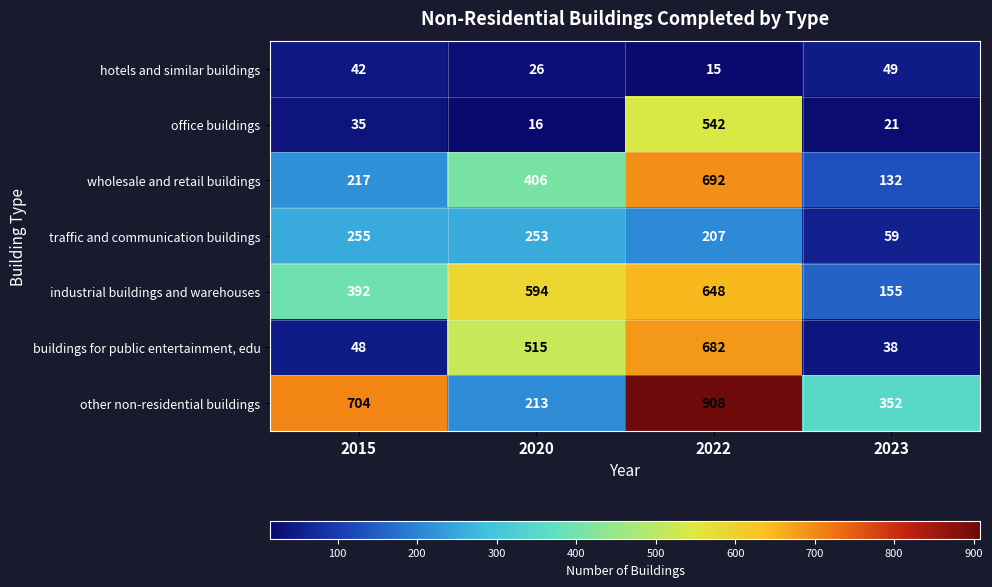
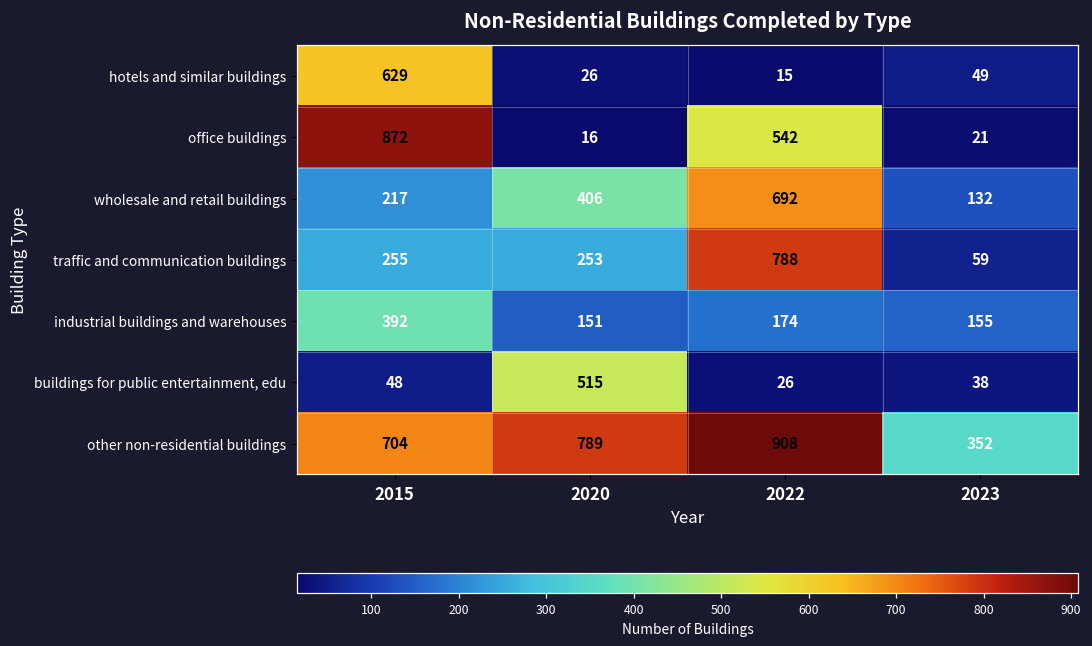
  {
    "hotels and similar buildings": {
-     "2015": 42,
+     "2015": 629,
      "2020": 26,
      "2022": 15,
      "2023": 49
    },
    "office buildings": {
-     "2015": 35,
+     "2015": 872,
      "2020": 16,
      "2022": 542,
      "2023": 21
    },
    "wholesale and retail buildings": {
      "2015": 217,
      "2020": 406,
      "2022": 692,
      "2023": 132
    },
    "traffic and communication buildings": {
      "2015": 255,
      "2020": 253,
-     "2022": 207,
+     "2022": 788,
      "2023": 59
    },
    "industrial buildings and warehouses": {
      "2015": 392,
-     "2020": 594,
-     "2022": 648,
+     "2020": 151,
+     "2022": 174,
      "2023": 155
    },
    "buildings for public entertainment, edu": {
      "2015": 48,
      "2020": 515,
-     "2022": 682,
+     "2022": 26,
      "2023": 38
    },
    "other non-residential buildings": {
      "2015": 704,
-     "2020": 213,
+     "2020": 789,
      "2022": 908,
      "2023": 352
    }
  }
